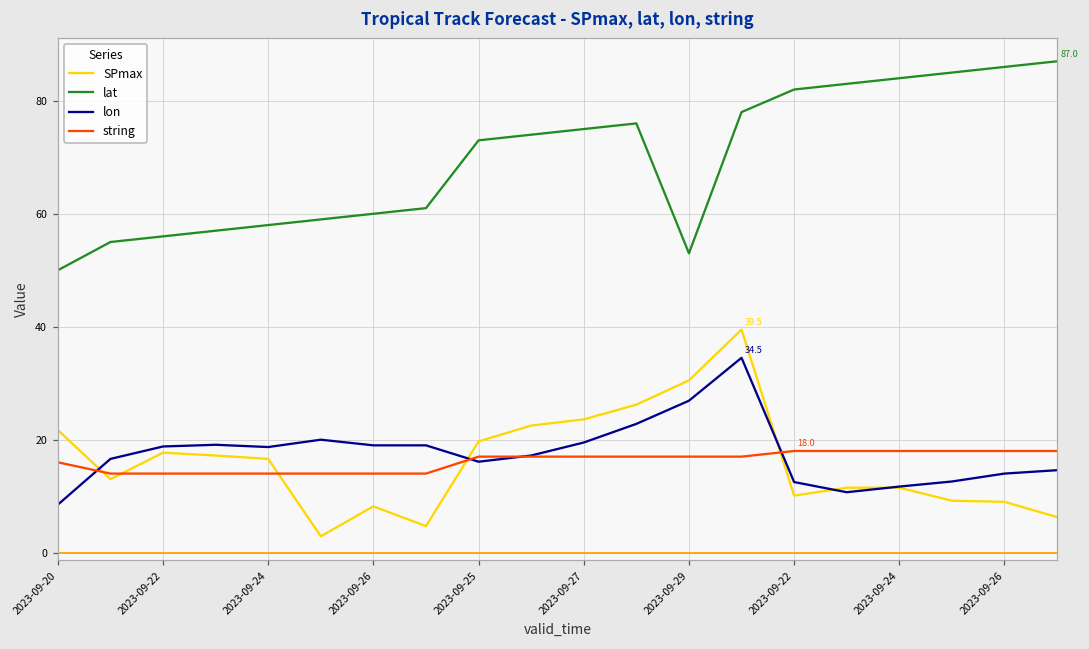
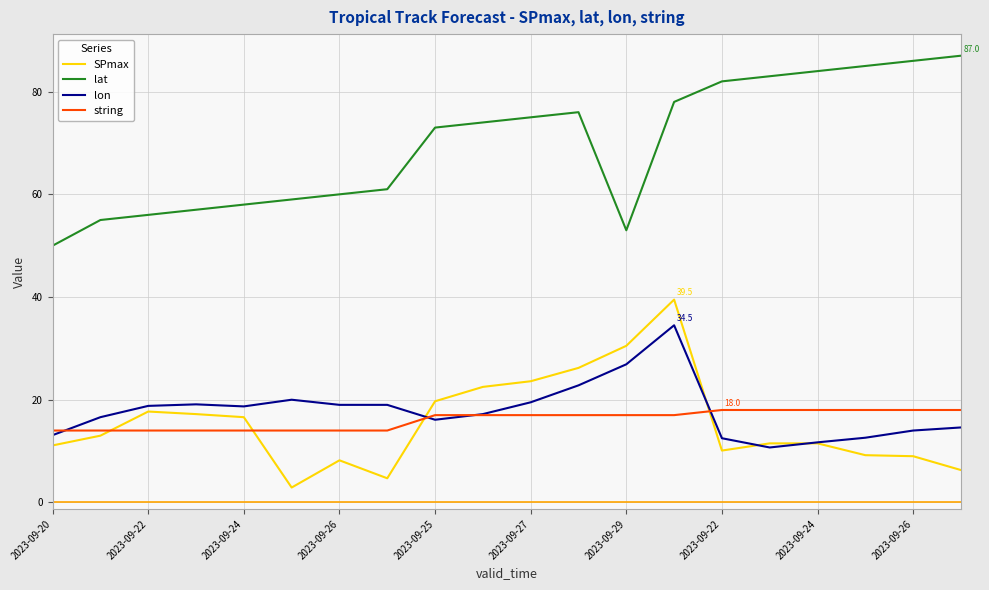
  {
    "SPmax": {
-     "2023-09-20": 22,
+     "2023-09-20": 11,
      "2023-09-29": 31
    },
    "lat": {
      "2023-09-20": 50,
      "2023-09-29": 53
    },
    "lon": {
-     "2023-09-20": 9,
+     "2023-09-20": 13,
      "2023-09-29": 27
    },
    "string": {
-     "2023-09-20": 16,
+     "2023-09-20": 14,
      "2023-09-29": 17
    }
  }
